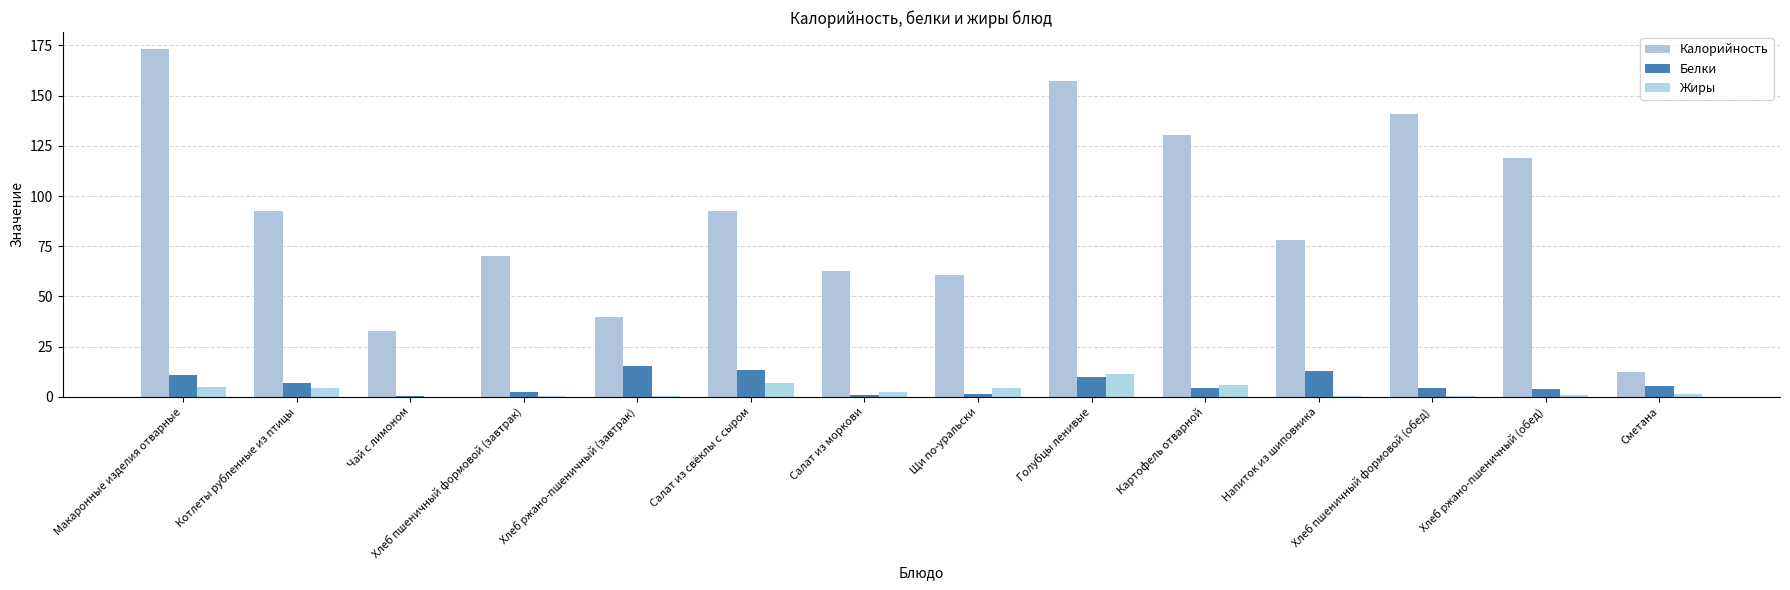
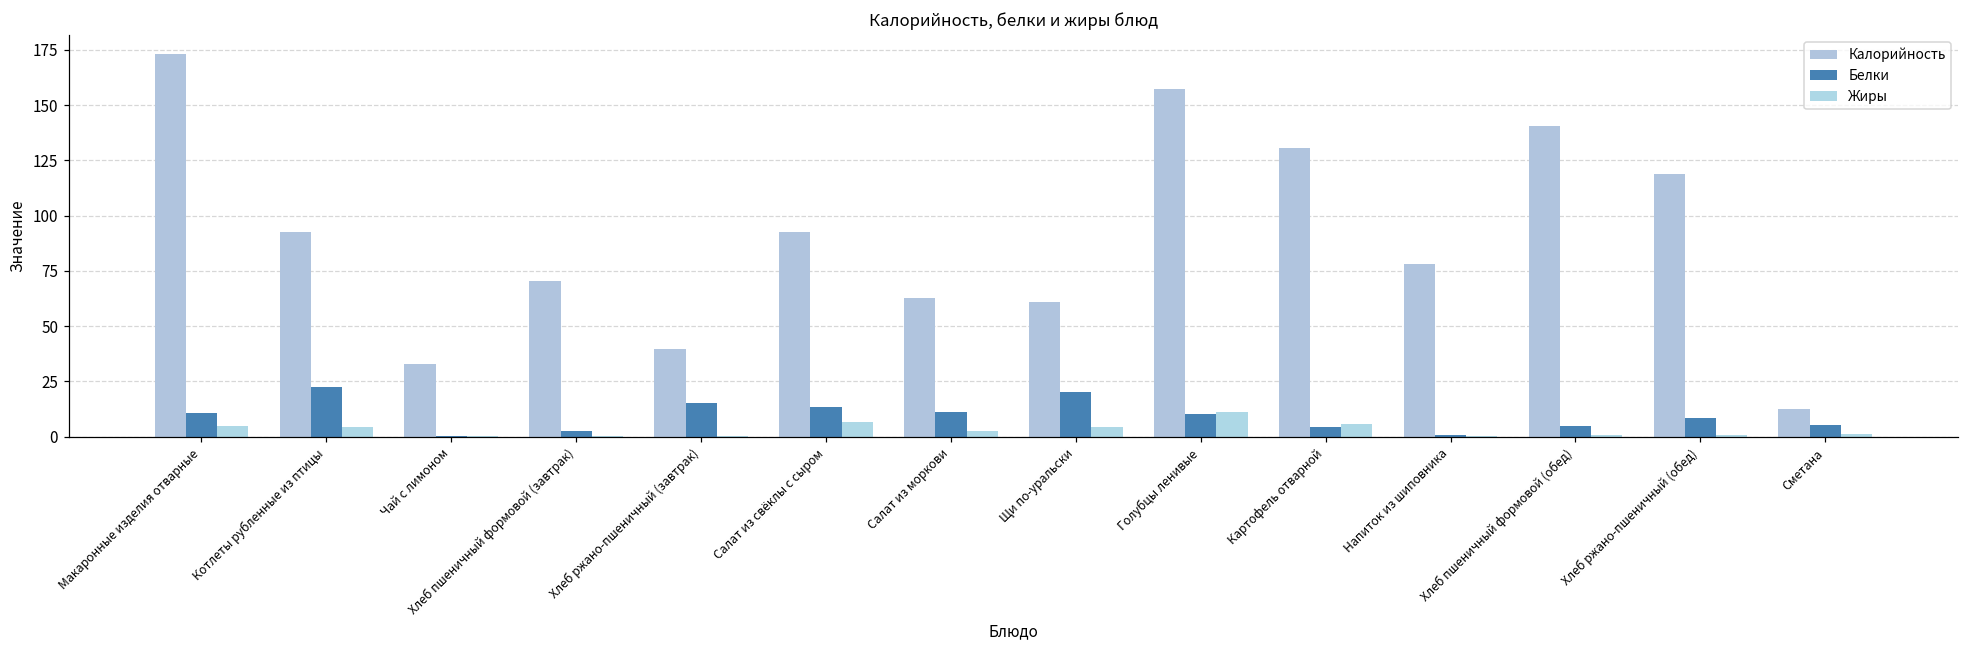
  {
    "Белки": {
      "Макаронные изделия отварные": 11,
-     "Котлеты рубленные из птицы": 7,
+     "Котлеты рубленные из птицы": 22,
      "Хлеб пшеничный формовой (завтрак)": 2,
      "Хлеб ржано-пшеничный (завтрак)": 15,
      "Салат из свёклы с сыром": 14,
-     "Салат из моркови": 1,
-     "Щи по-уральски": 2,
+     "Салат из моркови": 11,
+     "Щи по-уральски": 20,
      "Голубцы ленивые": 10,
      "Картофель отварной": 4,
-     "Напиток из шиповника": 13,
+     "Напиток из шиповника": 1,
      "Хлеб пшеничный формовой (обед)": 5,
-     "Хлеб ржано-пшеничный (обед)": 4,
+     "Хлеб ржано-пшеничный (обед)": 8,
      "Сметана": 5
    }
  }
